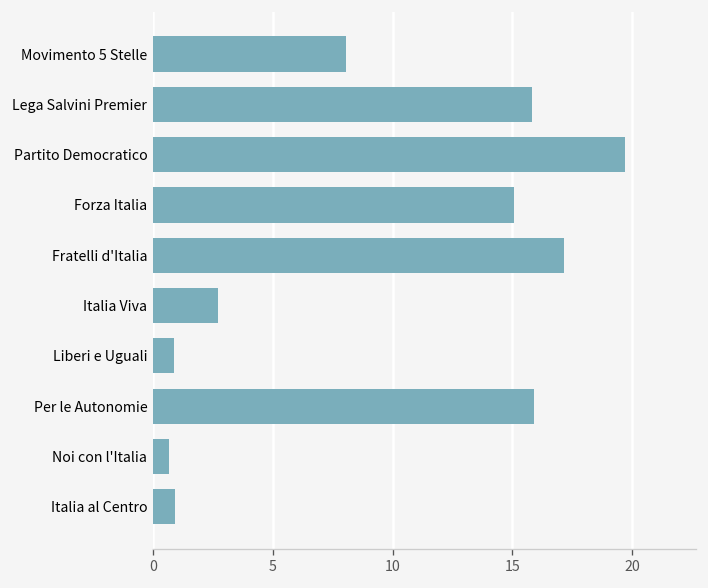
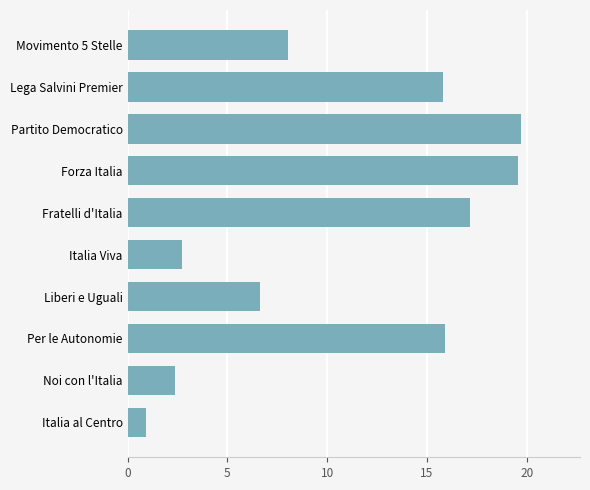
  {
    "Movimento 5 Stelle": 8.1,
    "Lega Salvini Premier": 15.8,
    "Partito Democratico": 19.7,
-   "Forza Italia": 15.1,
+   "Forza Italia": 19.5,
    "Fratelli d'Italia": 17.2,
    "Italia Viva": 2.7,
-   "Liberi e Uguali": 0.9,
+   "Liberi e Uguali": 6.6,
    "Per le Autonomie": 15.9,
-   "Noi con l'Italia": 0.7,
+   "Noi con l'Italia": 2.4,
    "Italia al Centro": 0.9
  }
